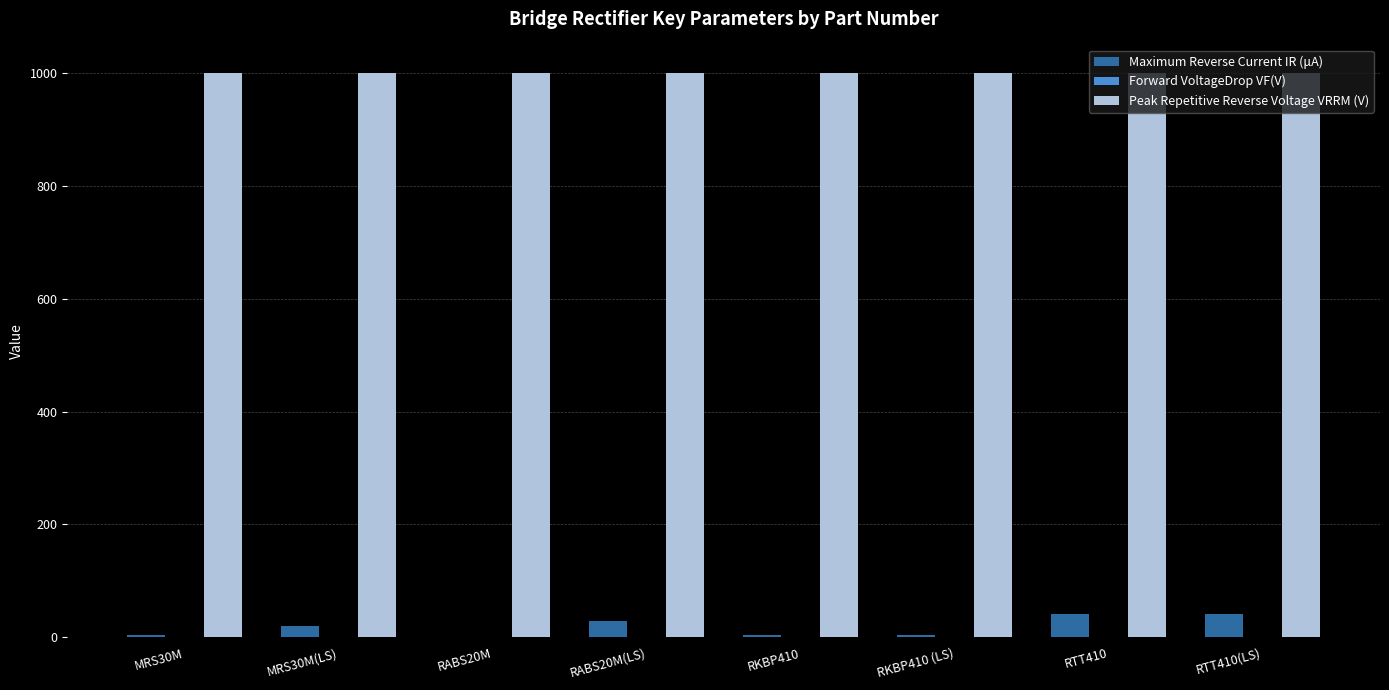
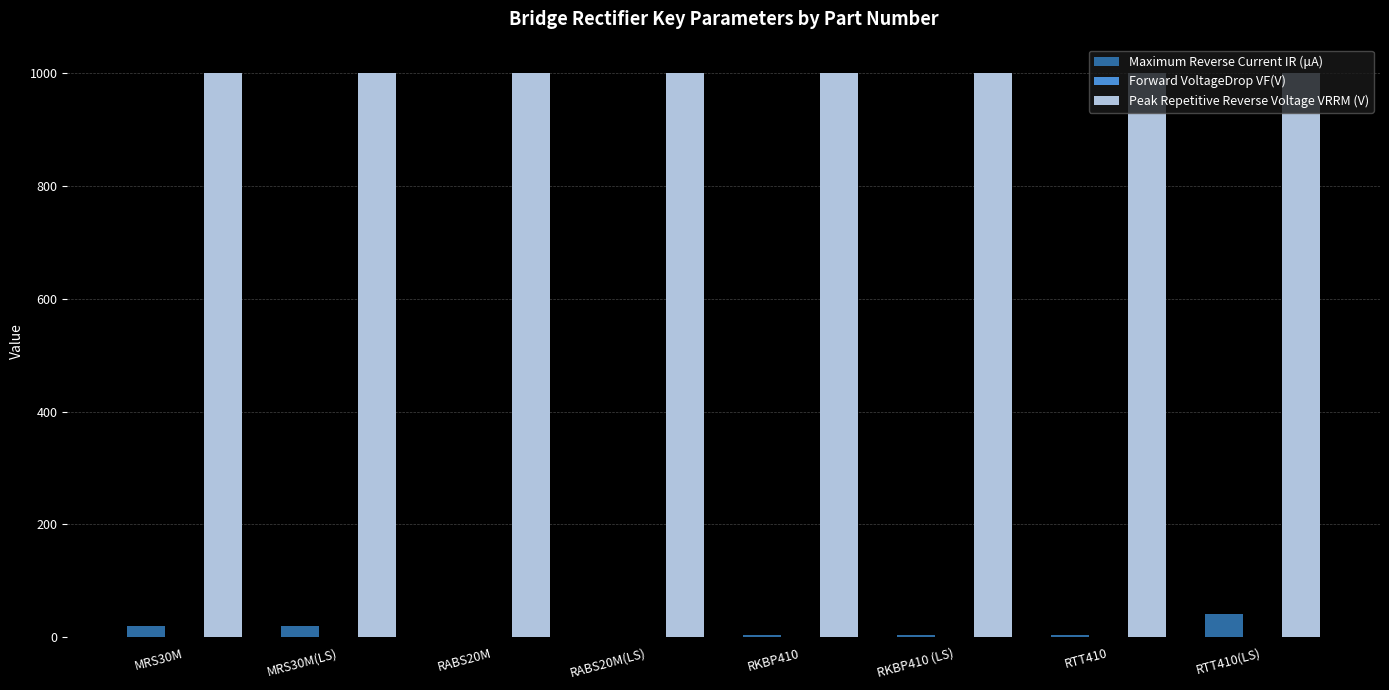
  {
    "Maximum Reverse Current IR (μA)": {
-     "MRS30M": 10,
+     "MRS30M": 20,
      "MRS30M(LS)": 20,
-     "RABS20M(LS)": 30,
+     "RABS20M(LS)": 0,
      "RKBP410": 10,
      "RKBP410 (LS)": 10,
-     "RTT410": 40,
+     "RTT410": 10,
      "RTT410(LS)": 40
    },
    "Peak Repetitive Reverse Voltage VRRM (V)": {
      "MRS30M": 1000,
      "MRS30M(LS)": 1000,
      "RABS20M": 1000,
      "RABS20M(LS)": 1000,
      "RKBP410": 1000,
      "RKBP410 (LS)": 1000
    }
  }
